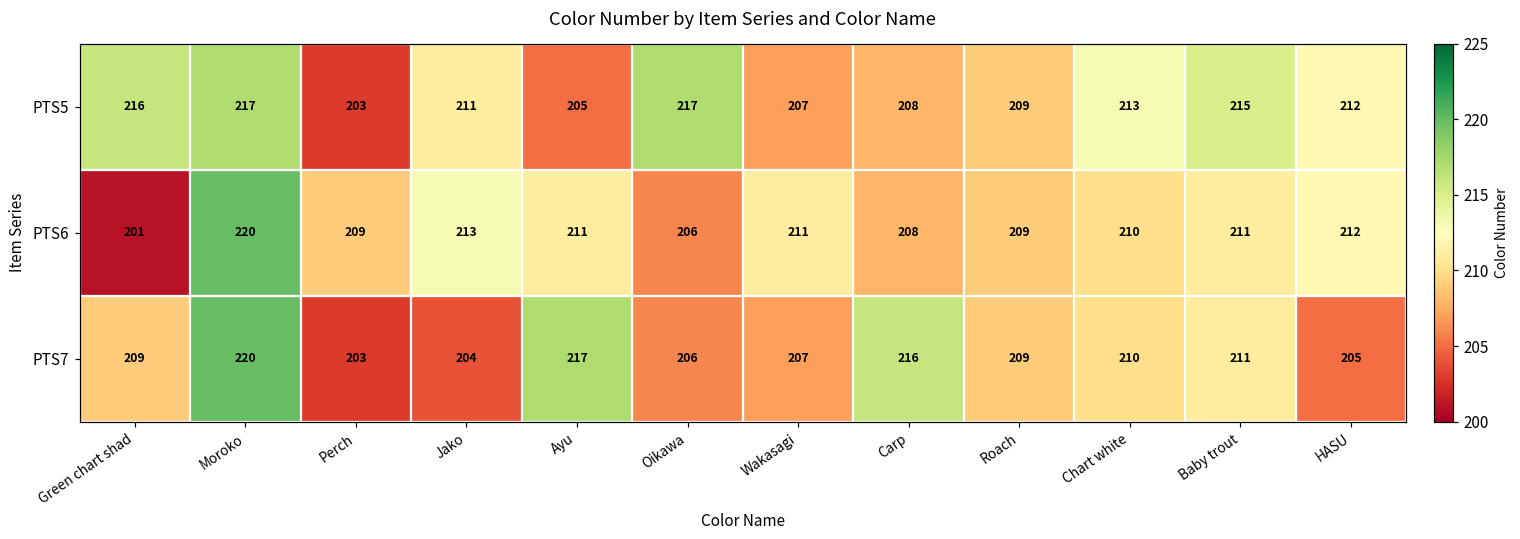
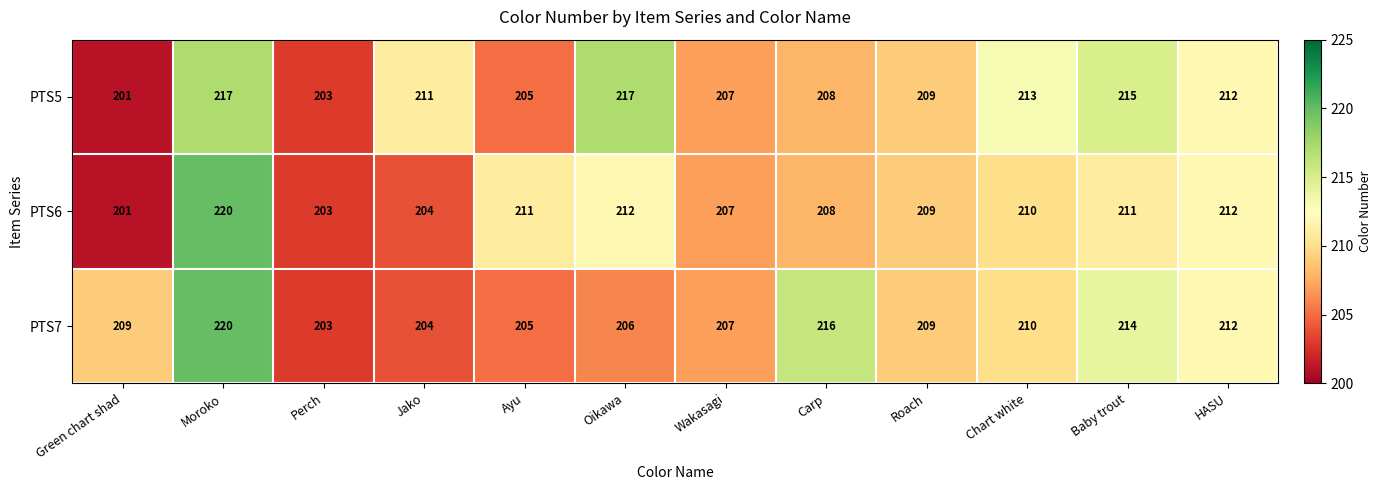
  {
    "PTS5": {
-     "Green chart shad": 216,
+     "Green chart shad": 201,
      "Moroko": 217,
      "Perch": 203,
      "Jako": 211,
      "Ayu": 205,
      "Oikawa": 217,
      "Wakasagi": 207,
      "Carp": 208,
      "Roach": 209,
      "Chart white": 213,
      "Baby trout": 215,
      "HASU": 212
    },
    "PTS6": {
      "Green chart shad": 201,
      "Moroko": 220,
-     "Perch": 209,
-     "Jako": 213,
+     "Perch": 203,
+     "Jako": 204,
      "Ayu": 211,
-     "Oikawa": 206,
-     "Wakasagi": 211,
+     "Oikawa": 212,
+     "Wakasagi": 207,
      "Carp": 208,
      "Roach": 209,
      "Chart white": 210,
      "Baby trout": 211,
      "HASU": 212
    },
    "PTS7": {
      "Green chart shad": 209,
      "Moroko": 220,
      "Perch": 203,
      "Jako": 204,
-     "Ayu": 217,
+     "Ayu": 205,
      "Oikawa": 206,
      "Wakasagi": 207,
      "Carp": 216,
      "Roach": 209,
      "Chart white": 210,
-     "Baby trout": 211,
-     "HASU": 205
+     "Baby trout": 214,
+     "HASU": 212
    }
  }
